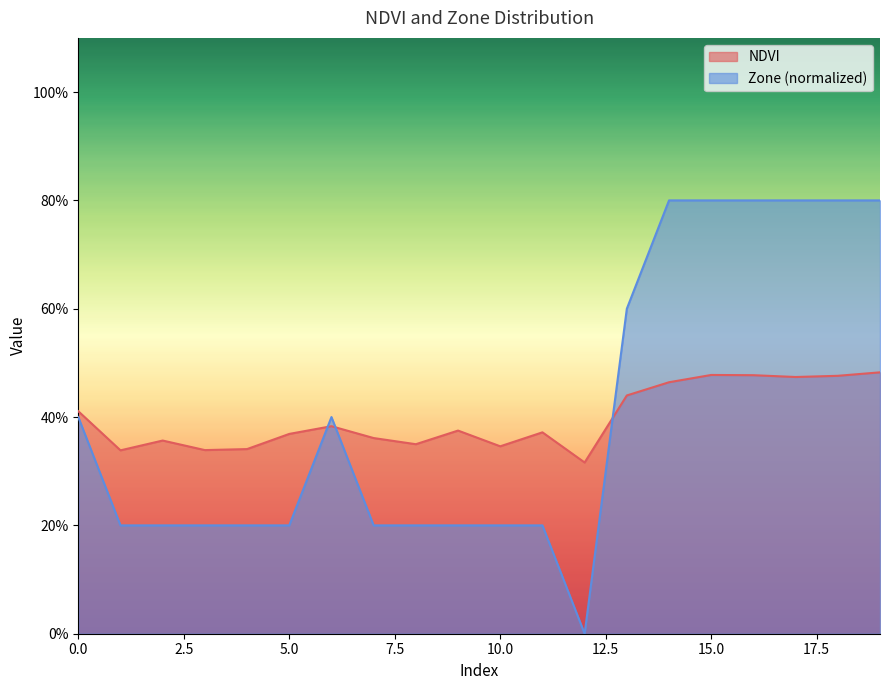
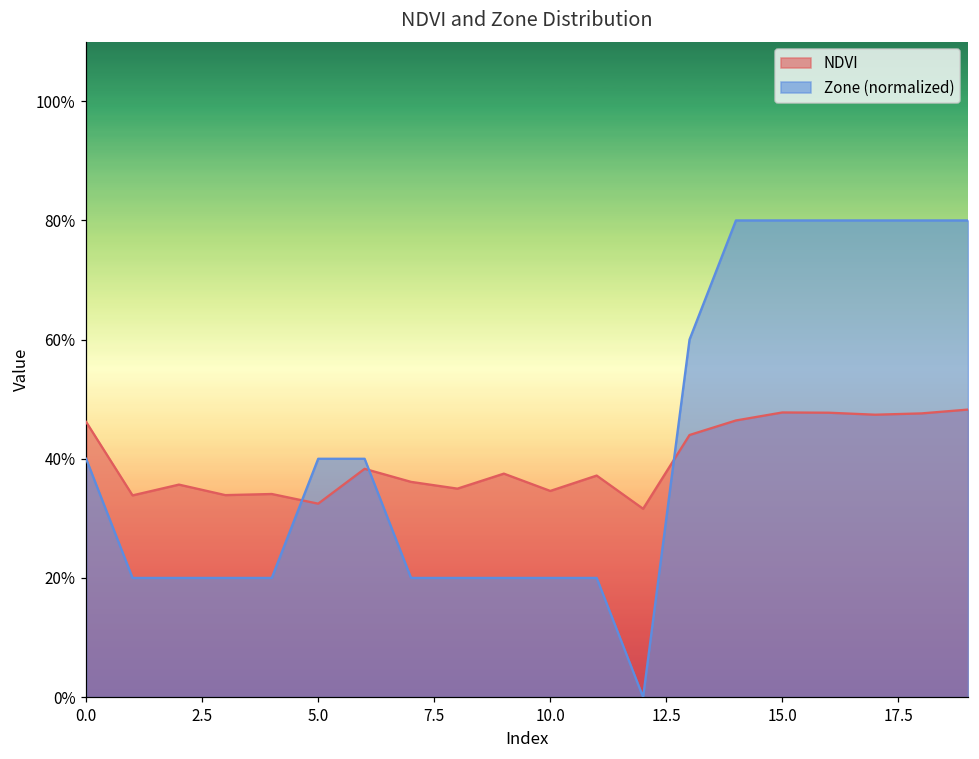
  {
    "NDVI": {
-     "0.0": "41%",
-     "5.0": "37%",
+     "0.0": "46%",
+     "5.0": "32%",
      "10.0": "35%",
      "15.0": "48%"
    },
    "Zone (normalized)": {
      "0.0": "40%",
-     "5.0": "20%",
+     "5.0": "40%",
      "10.0": "20%",
      "15.0": "80%"
    }
  }
